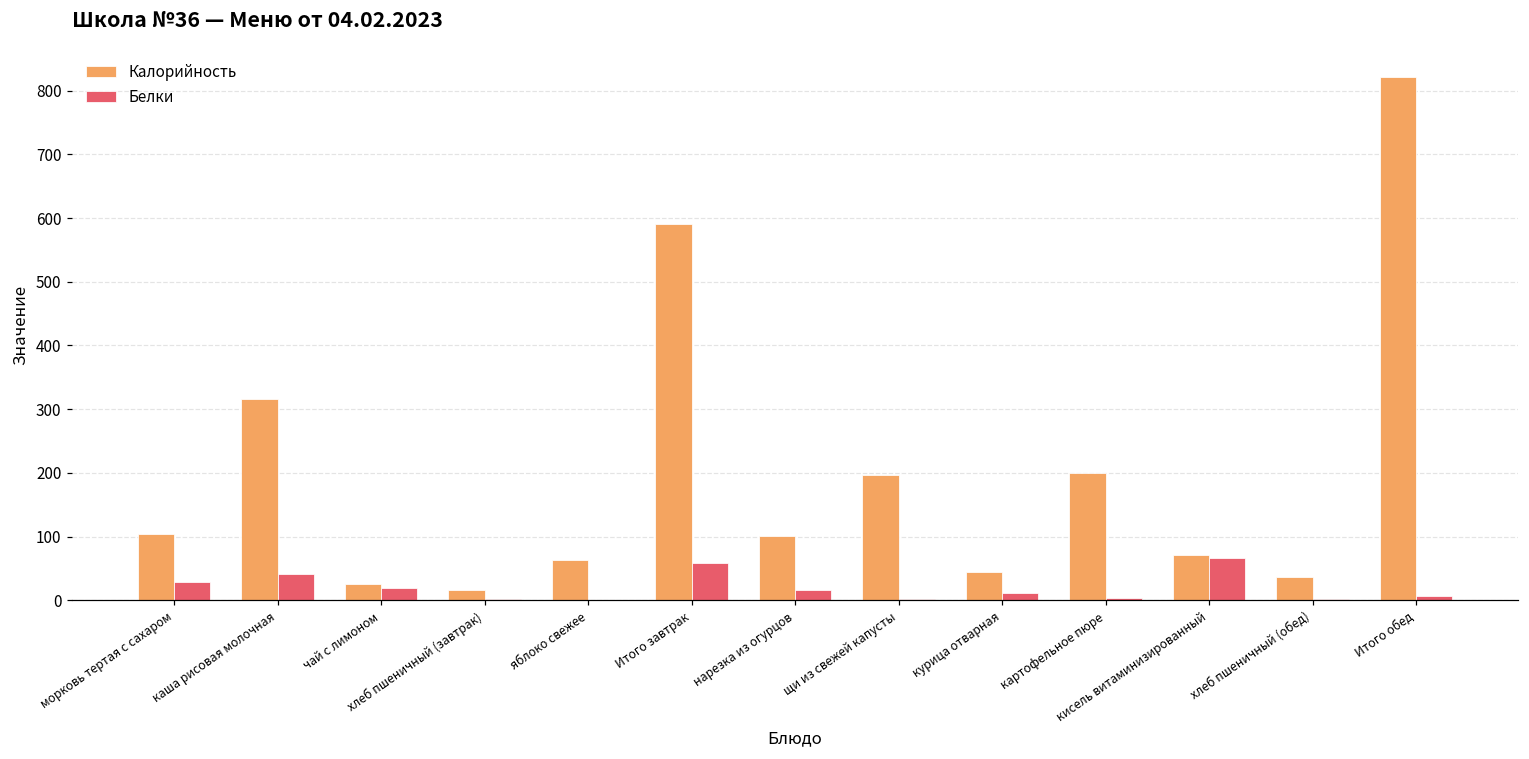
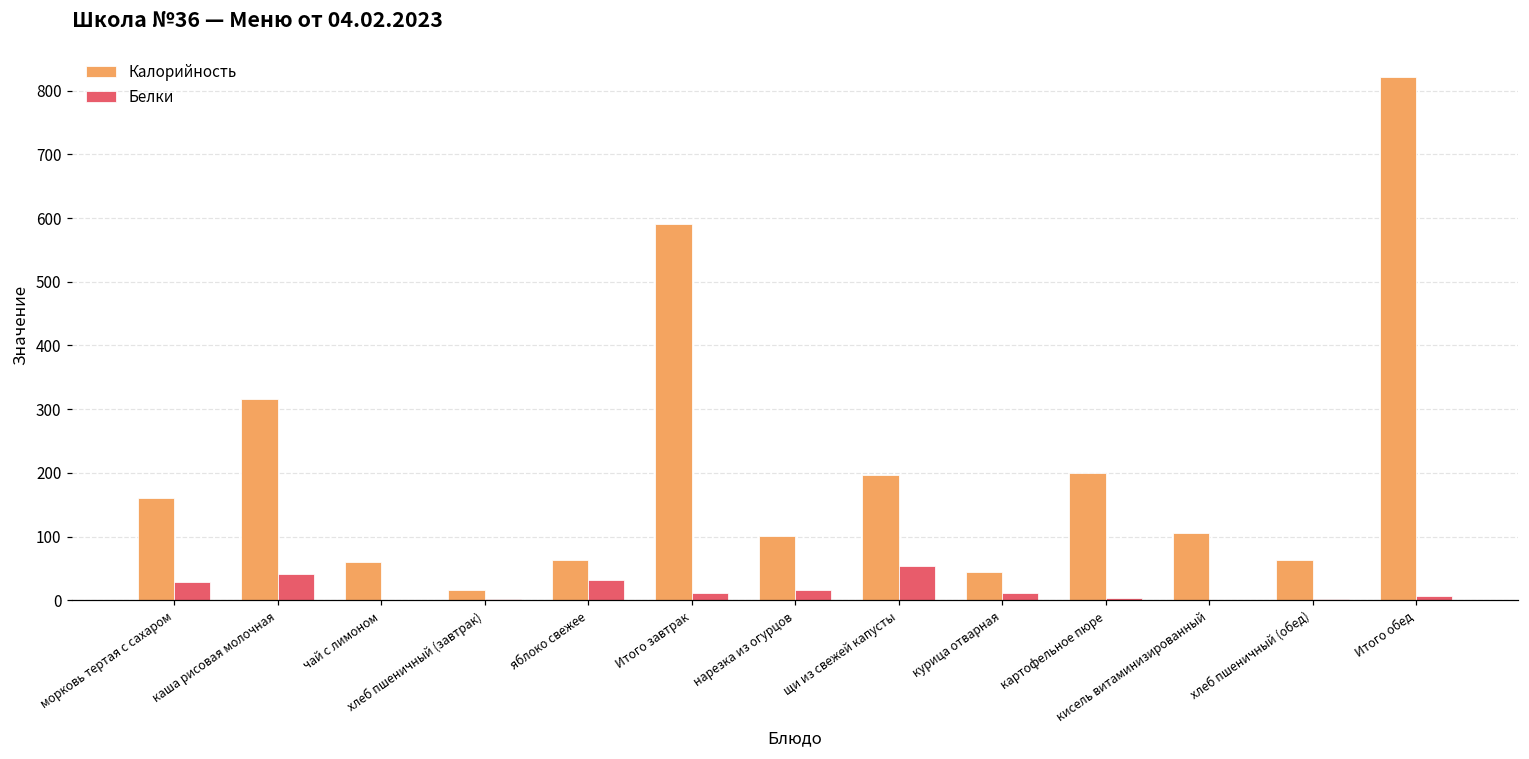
  {
    "Калорийность": {
-     "морковь тертая с сахаром": 100,
+     "морковь тертая с сахаром": 160,
      "каша рисовая молочная": 320,
-     "чай с лимоном": 30,
+     "чай с лимоном": 60,
      "хлеб пшеничный (завтрак)": 20,
      "яблоко свежее": 60,
      "Итого завтрак": 590,
      "нарезка из огурцов": 100,
      "щи из свежей капусты": 200,
      "курица отварная": 40,
      "картофельное пюре": 200,
-     "кисель витаминизированный": 70,
-     "хлеб пшеничный (обед)": 40,
+     "кисель витаминизированный": 110,
+     "хлеб пшеничный (обед)": 60,
      "Итого обед": 820
    },
    "Белки": {
      "морковь тертая с сахаром": 30,
      "каша рисовая молочная": 40,
-     "чай с лимоном": 20,
-     "яблоко свежее": 0,
-     "Итого завтрак": 60,
+     "чай с лимоном": 0,
+     "яблоко свежее": 30,
+     "Итого завтрак": 10,
      "нарезка из огурцов": 20,
-     "щи из свежей капусты": 0,
+     "щи из свежей капусты": 50,
      "курица отварная": 10,
-     "кисель витаминизированный": 70,
+     "кисель витаминизированный": 0,
      "Итого обед": 10
    }
  }
